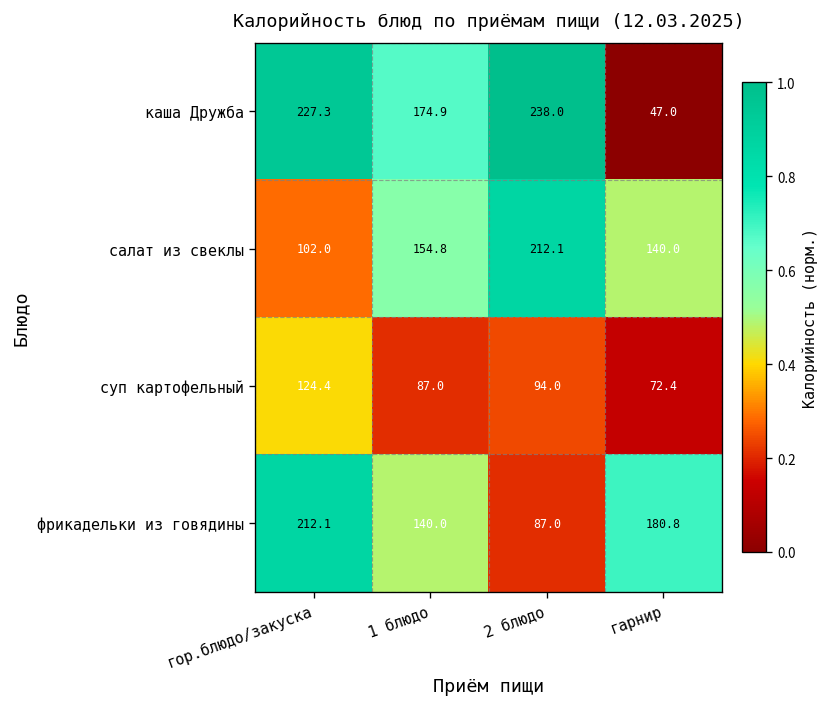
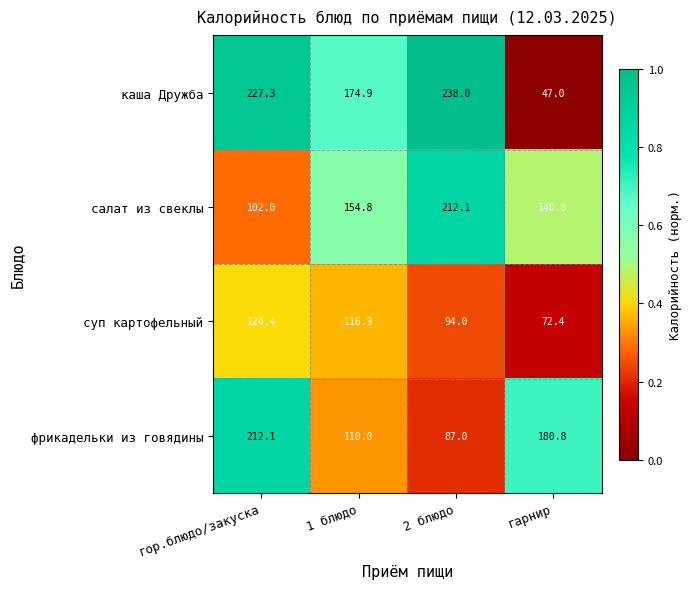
  {
    "каша Дружба": {
      "гор.блюдо/закуска": 227.3,
      "1 блюдо": 174.9,
      "2 блюдо": 238.0,
      "гарнир": 47.0
    },
    "салат из свеклы": {
      "гор.блюдо/закуска": 102.0,
      "1 блюдо": 154.8,
      "2 блюдо": 212.1,
      "гарнир": 140.0
    },
    "суп картофельный": {
      "гор.блюдо/закуска": 124.4,
-     "1 блюдо": 87.0,
+     "1 блюдо": 116.9,
      "2 блюдо": 94.0,
      "гарнир": 72.4
    },
    "фрикадельки из говядины": {
      "гор.блюдо/закуска": 212.1,
-     "1 блюдо": 140.0,
+     "1 блюдо": 110.0,
      "2 блюдо": 87.0,
      "гарнир": 180.8
    }
  }
